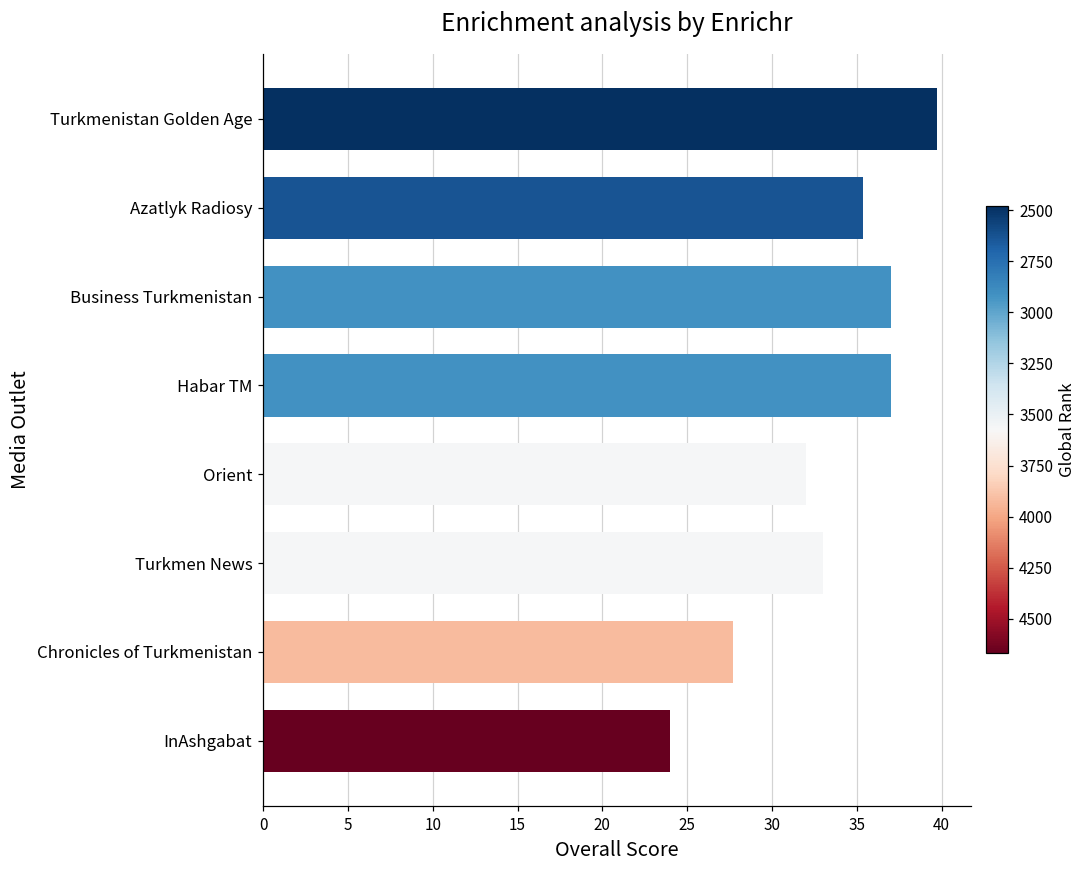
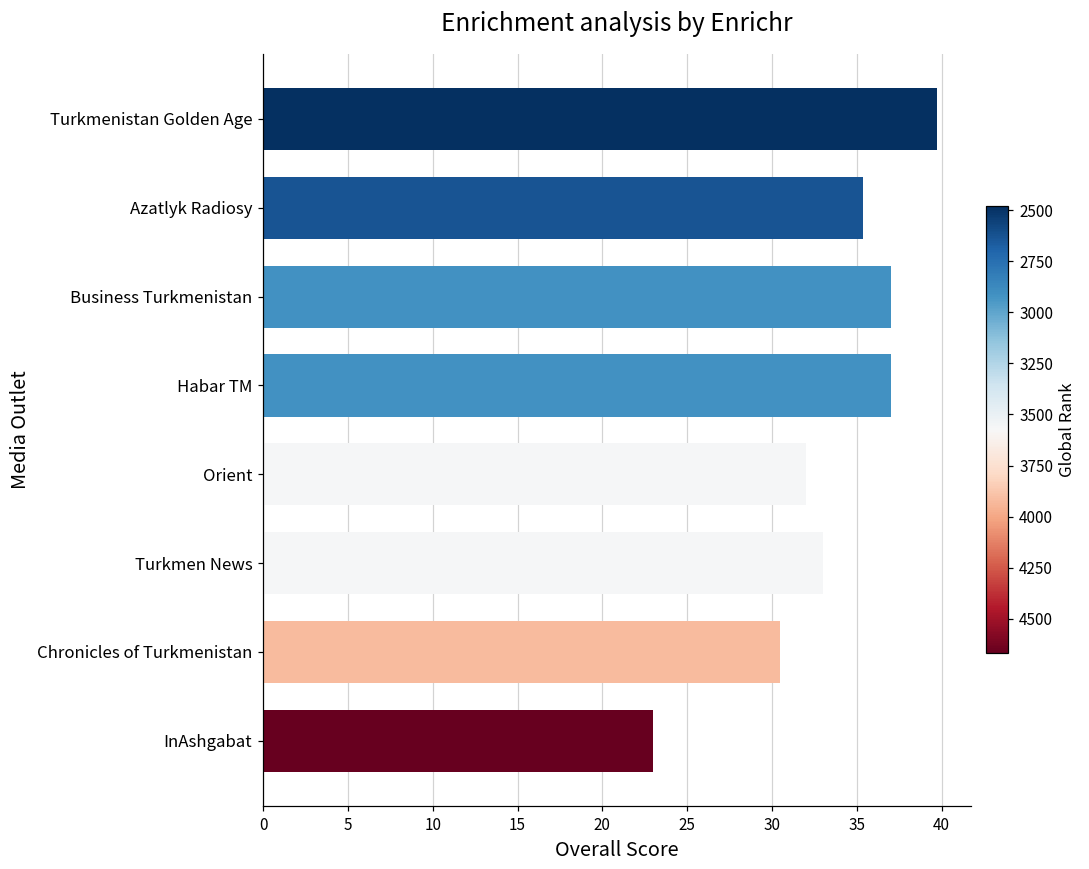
  {
    "Turkmenistan Golden Age": 39.8,
    "Azatlyk Radiosy": 35.4,
    "Business Turkmenistan": 37.0,
    "Habar TM": 37.0,
    "Orient": 32.0,
    "Turkmen News": 33.0,
-   "Chronicles of Turkmenistan": 27.7,
-   "InAshgabat": 24
+   "Chronicles of Turkmenistan": 30.5,
+   "InAshgabat": 23
  }
